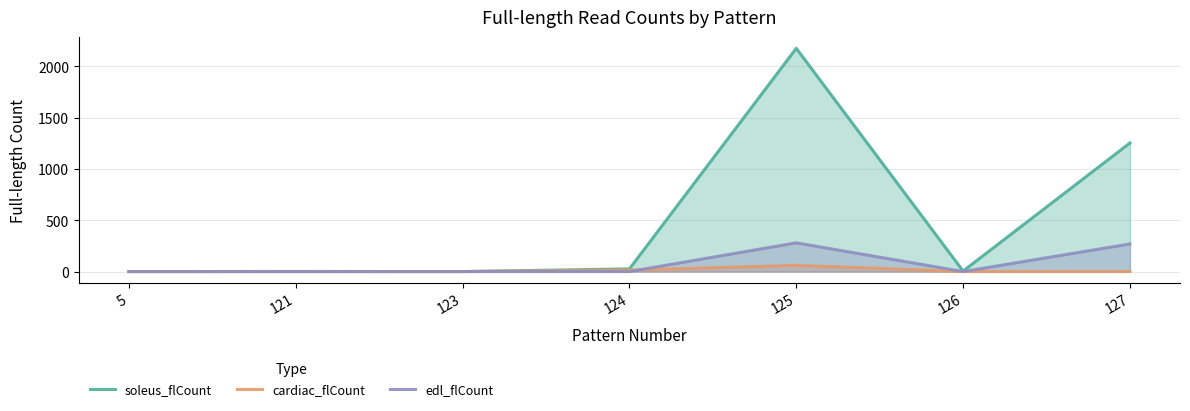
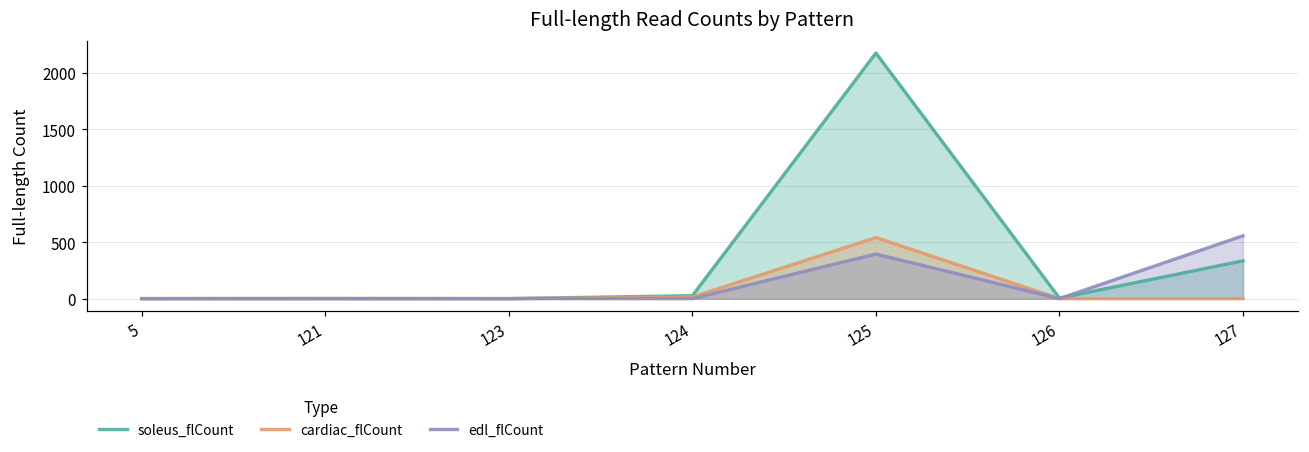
  {
    "soleus_flCount": {
      "125": 2180,
-     "127": 1250
+     "127": 340
    },
    "cardiac_flCount": {
-     "125": 60,
+     "125": 540,
      "127": 0
    },
    "edl_flCount": {
-     "125": 280,
-     "127": 270
+     "125": 400,
+     "127": 560
    }
  }
